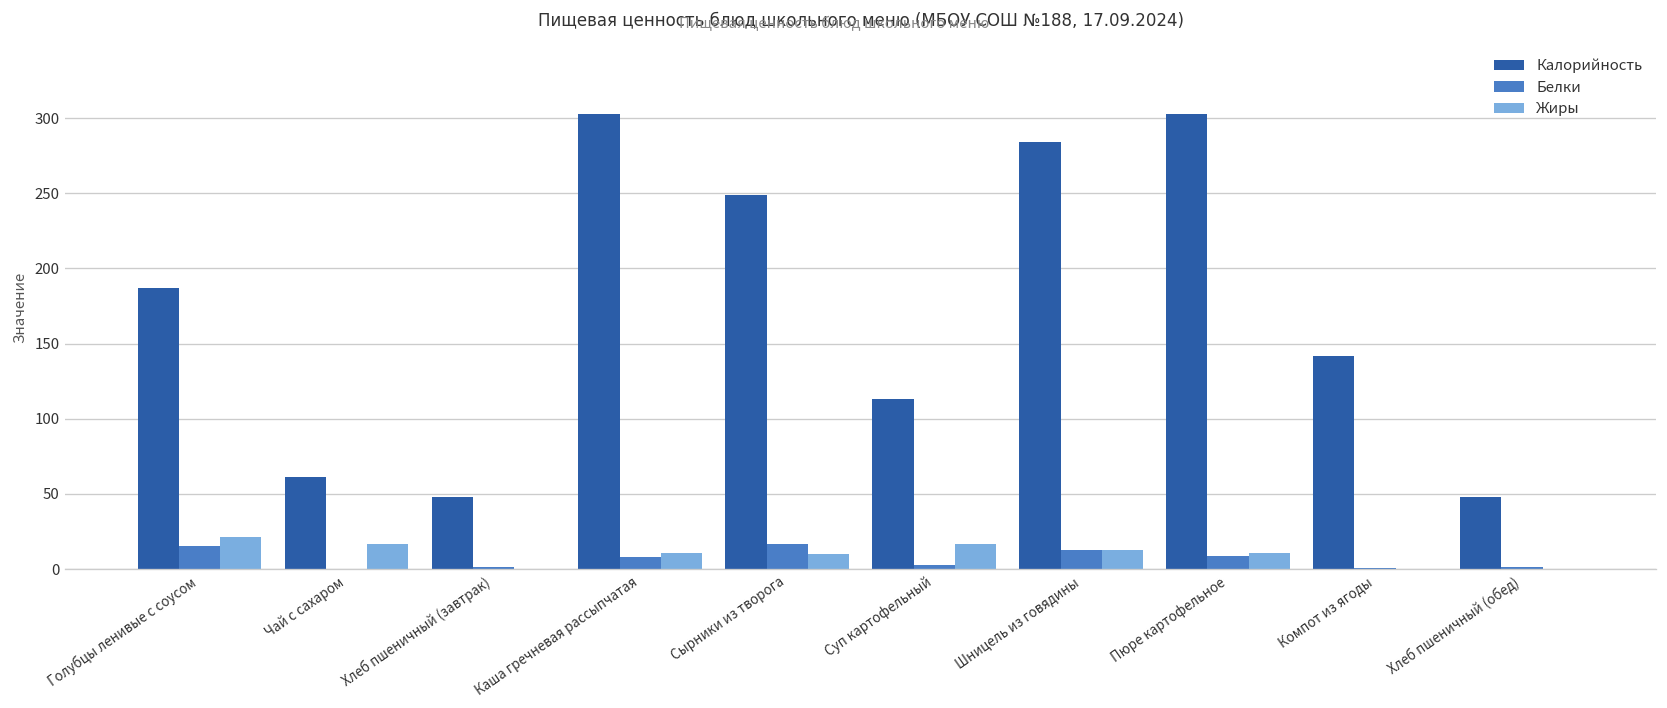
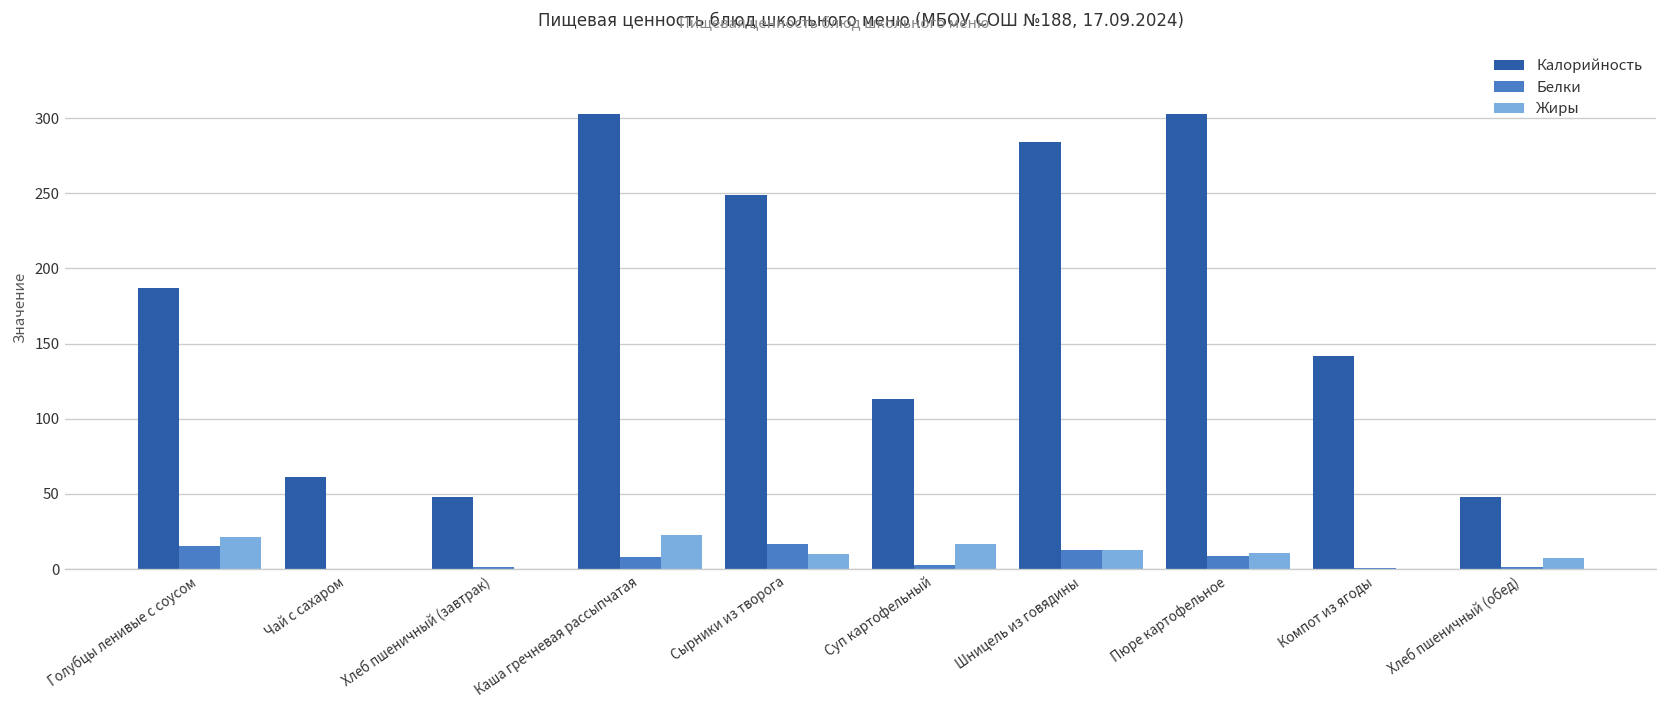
  {
    "Жиры": {
      "Голубцы ленивые с соусом": 21,
-     "Чай с сахаром": 17,
-     "Каша гречневая рассыпчатая": 11,
+     "Чай с сахаром": 0,
+     "Каша гречневая рассыпчатая": 23,
      "Сырники из творога": 10,
      "Суп картофельный": 17,
      "Шницель из говядины": 13,
      "Пюре картофельное": 11,
      "Компот из ягоды": 0,
-     "Хлеб пшеничный (обед)": 0
+     "Хлеб пшеничный (обед)": 8
    }
  }
